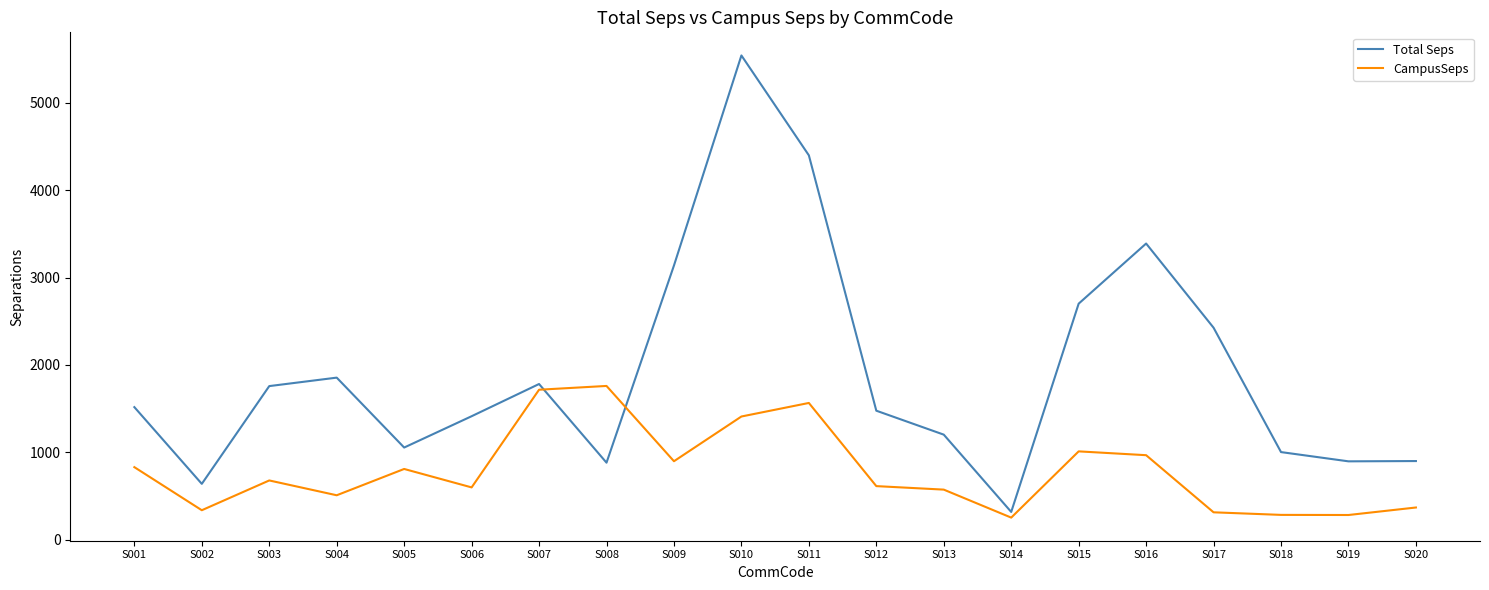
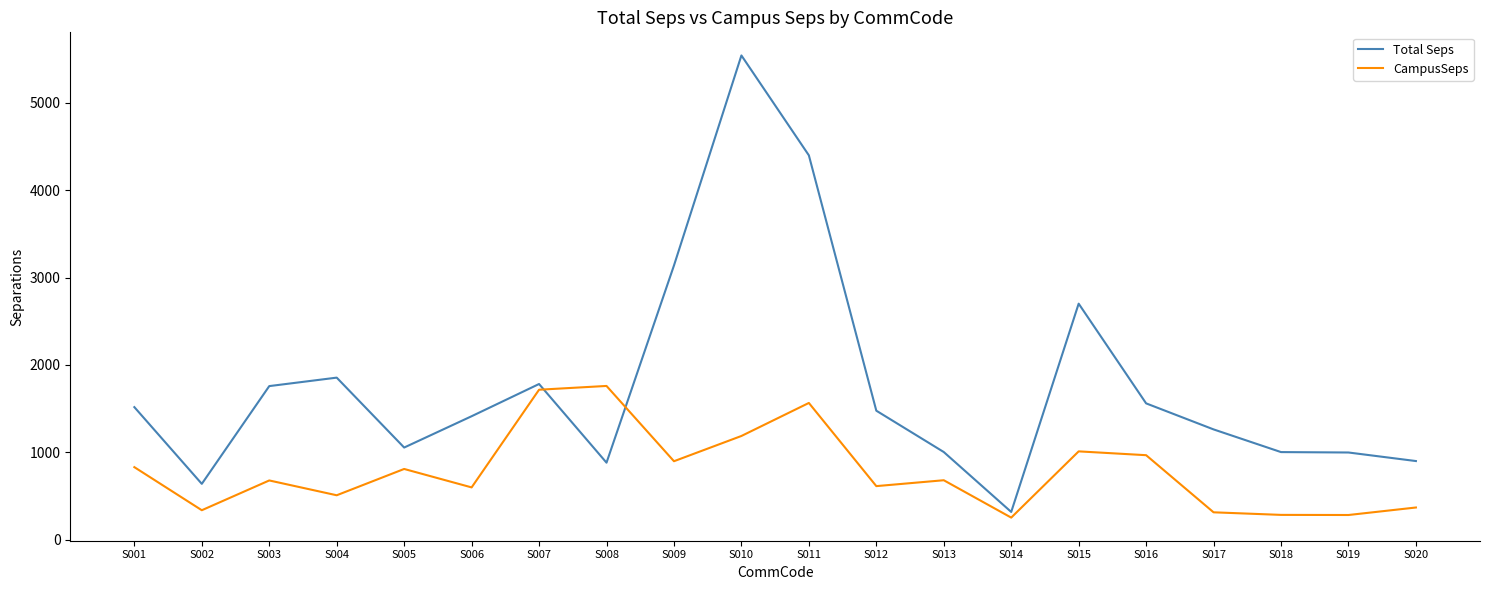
  {
    "Total Seps": {
      "S001": 1500,
      "S002": 600,
      "S003": 1800,
      "S004": 1900,
      "S005": 1100,
      "S006": 1400,
      "S007": 1800,
      "S008": 900,
      "S009": 3100,
      "S010": 5500,
      "S011": 4400,
      "S012": 1500,
-     "S013": 1200,
+     "S013": 1000,
      "S014": 300,
      "S015": 2700,
-     "S016": 3400,
-     "S017": 2400,
+     "S016": 1600,
+     "S017": 1300,
      "S018": 1000,
-     "S019": 900,
+     "S019": 1000,
      "S020": 900
    },
    "CampusSeps": {
      "S001": 800,
      "S002": 300,
      "S003": 700,
      "S004": 500,
      "S005": 800,
      "S006": 600,
      "S007": 1700,
      "S008": 1800,
      "S009": 900,
-     "S010": 1400,
+     "S010": 1200,
      "S011": 1600,
      "S012": 600,
-     "S013": 600,
+     "S013": 700,
      "S014": 300,
      "S015": 1000,
      "S016": 1000,
      "S017": 300,
      "S018": 300,
      "S019": 300,
      "S020": 400
    }
  }
